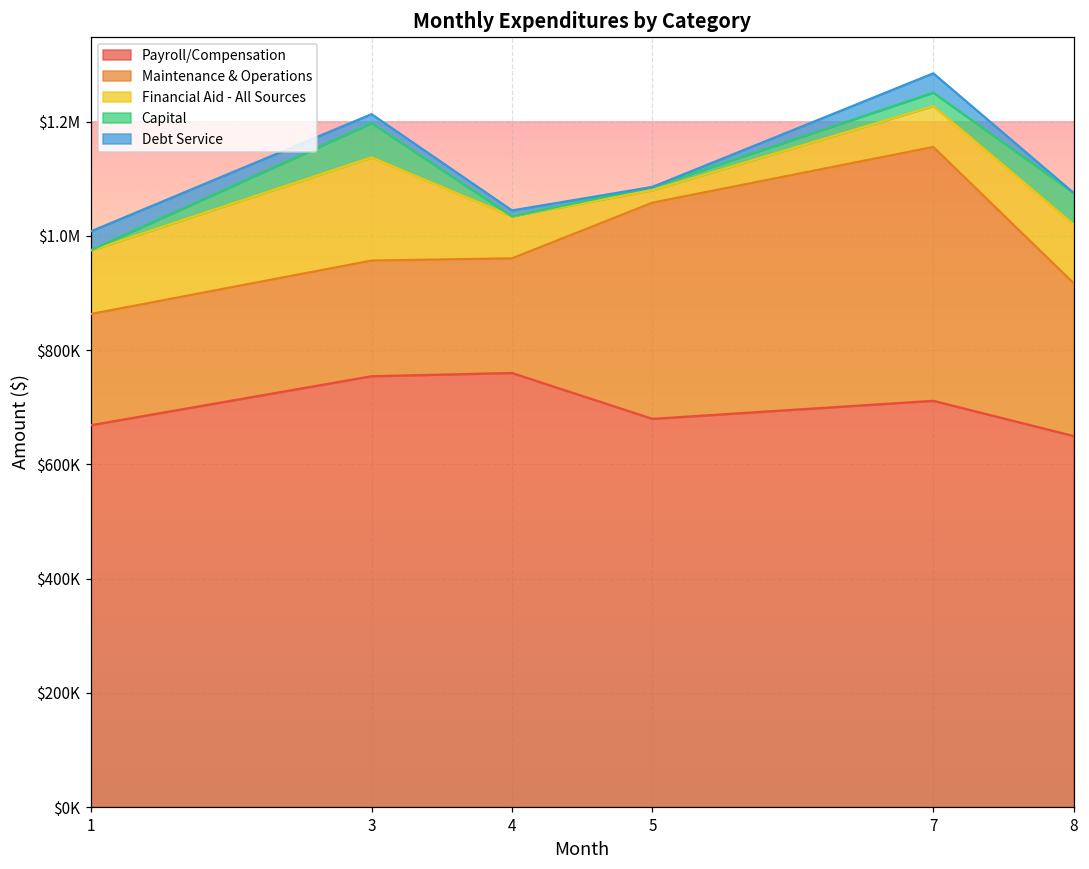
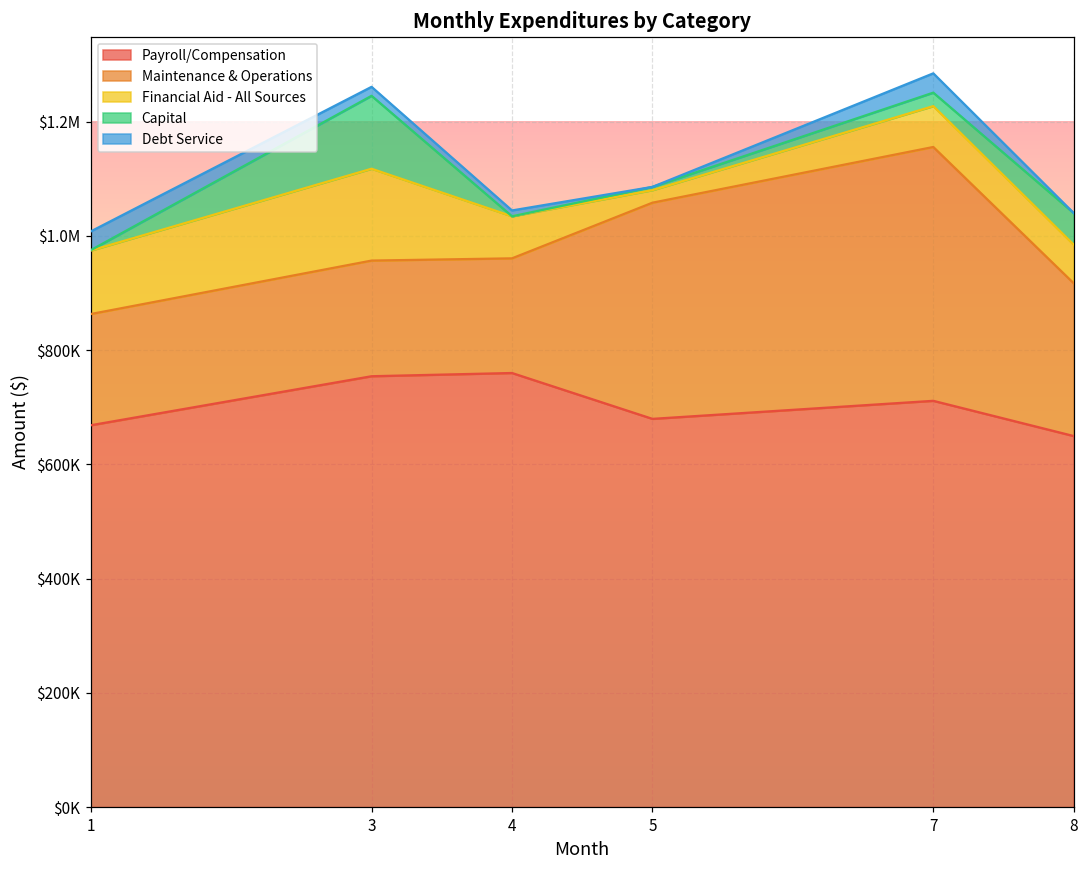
  {
    "Financial Aid - All Sources": {
-     "3": "$180000",
+     "3": "$160000",
      "5": "$20000",
      "7": "$70000",
-     "8": "$100000"
+     "8": "$70000"
    },
    "Capital": {
-     "3": "$60000",
+     "3": "$130000",
      "7": "$20000"
    },
    "Debt Service": {
      "1": "$30000",
      "3": "$20000",
      "4": "$10000",
      "7": "$30000"
    }
  }
